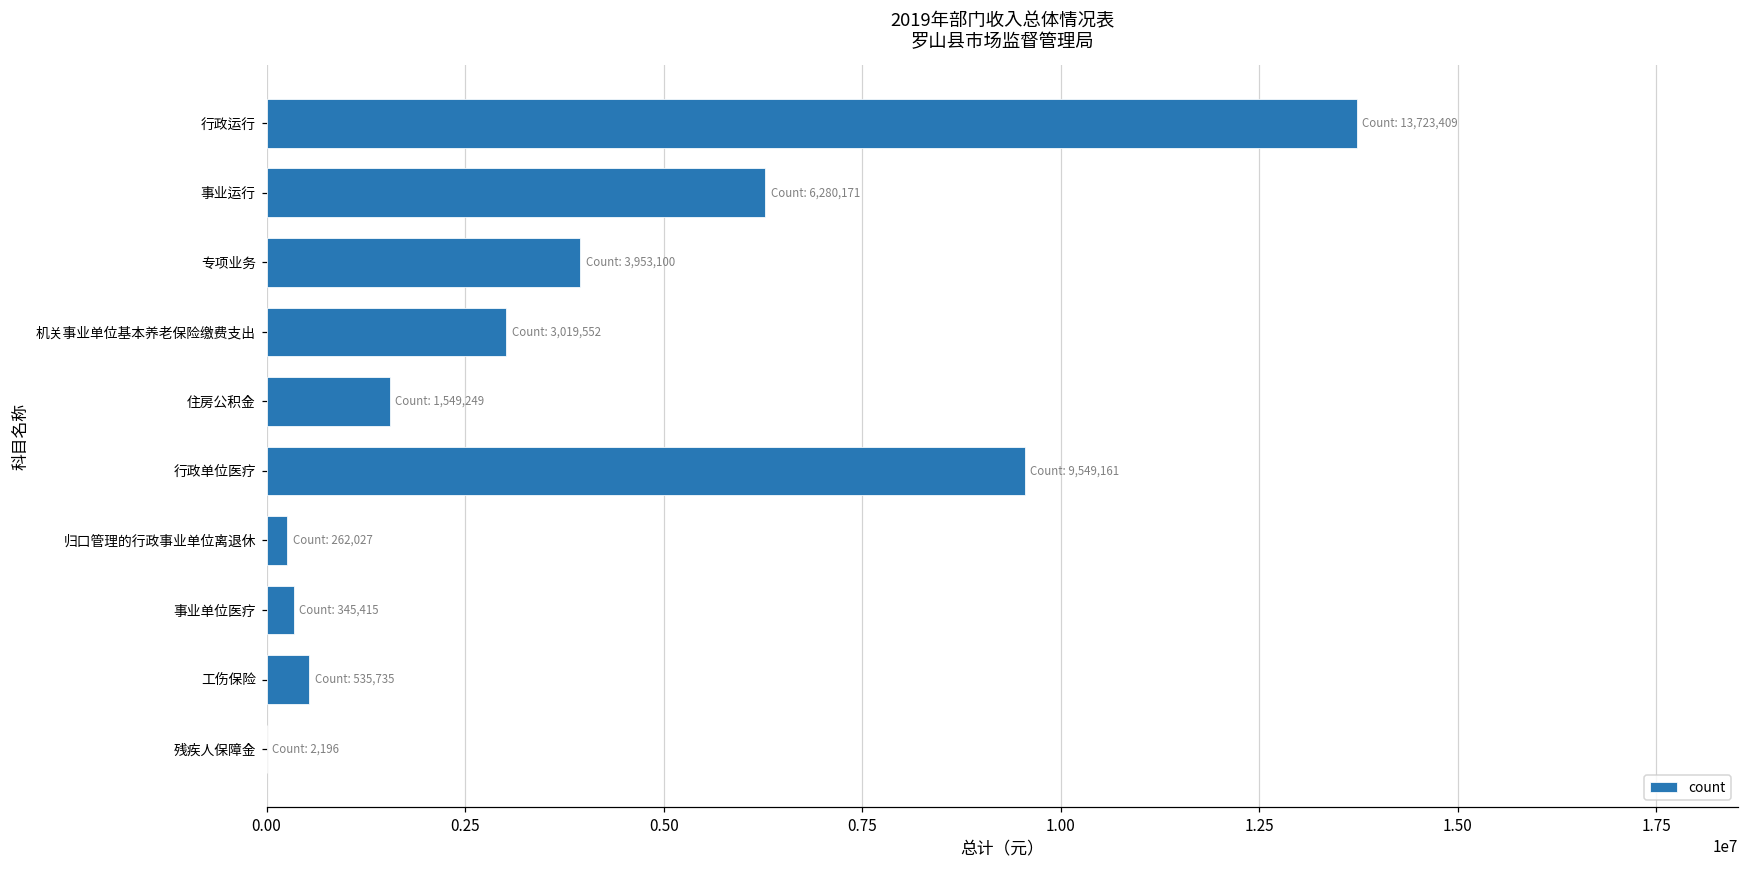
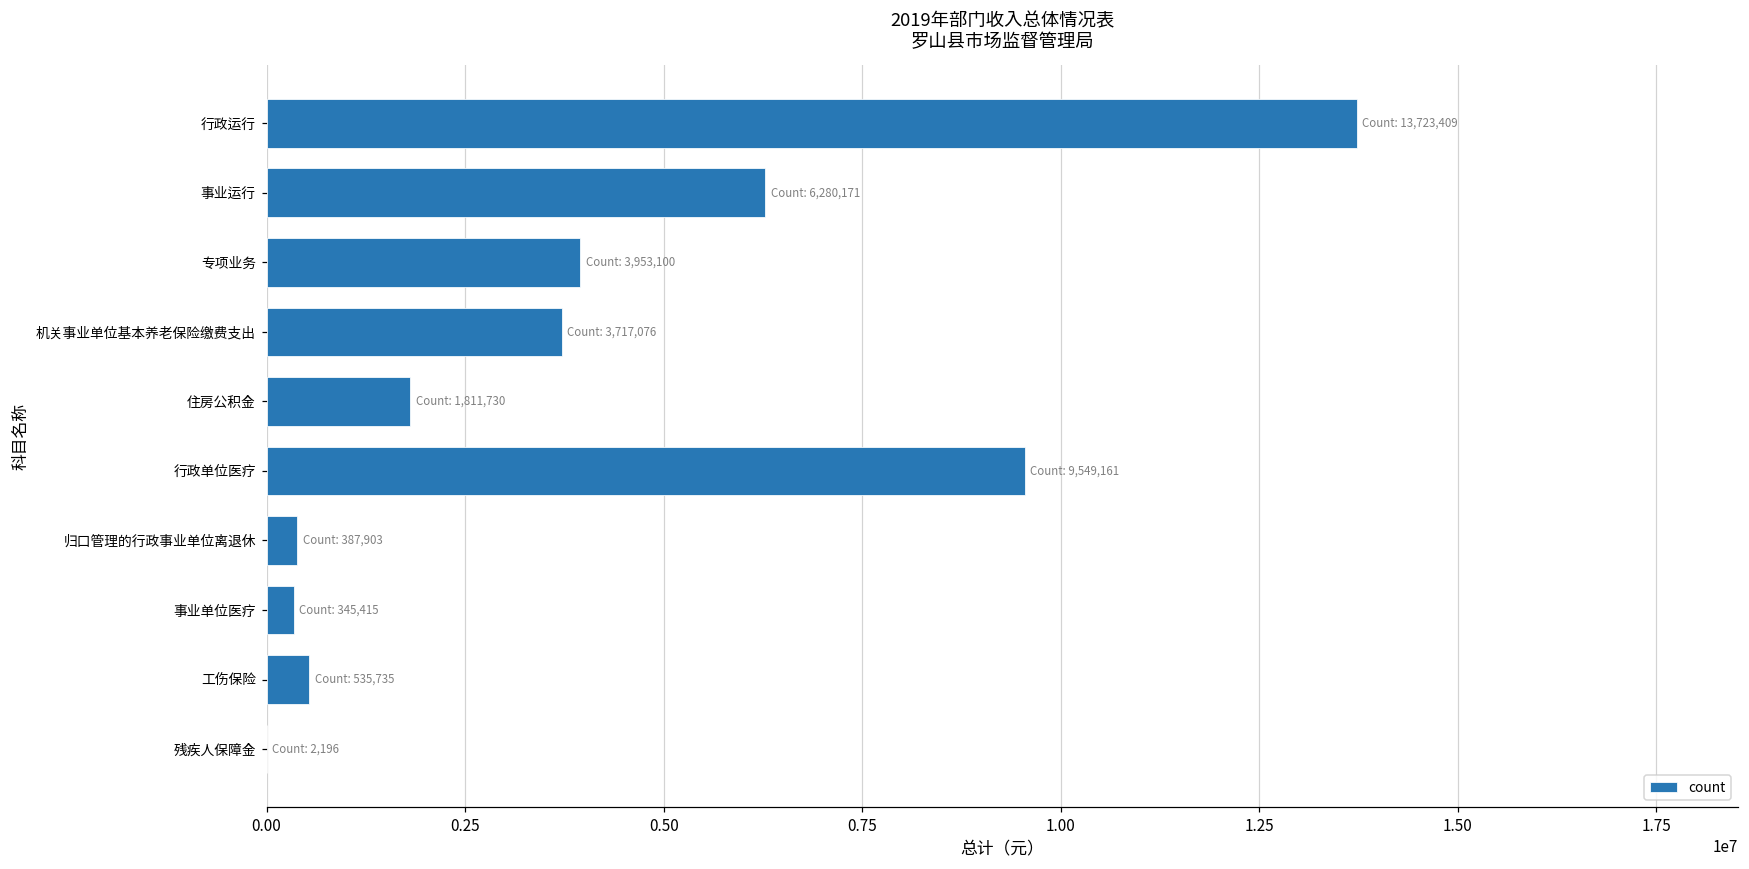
  {
    "行政运行": "13,723,409",
    "事业运行": "6,280,171",
    "专项业务": "3,953,100",
-   "机关事业单位基本养老保险缴费支出": "3,019,552",
-   "住房公积金": "1,549,249",
+   "机关事业单位基本养老保险缴费支出": "3,717,076",
+   "住房公积金": "1,811,730",
    "行政单位医疗": "9,549,161",
-   "归口管理的行政事业单位离退休": "262,027",
+   "归口管理的行政事业单位离退休": "387,903",
    "事业单位医疗": "345,415",
    "工伤保险": "535,735",
    "残疾人保障金": "2,196"
  }
